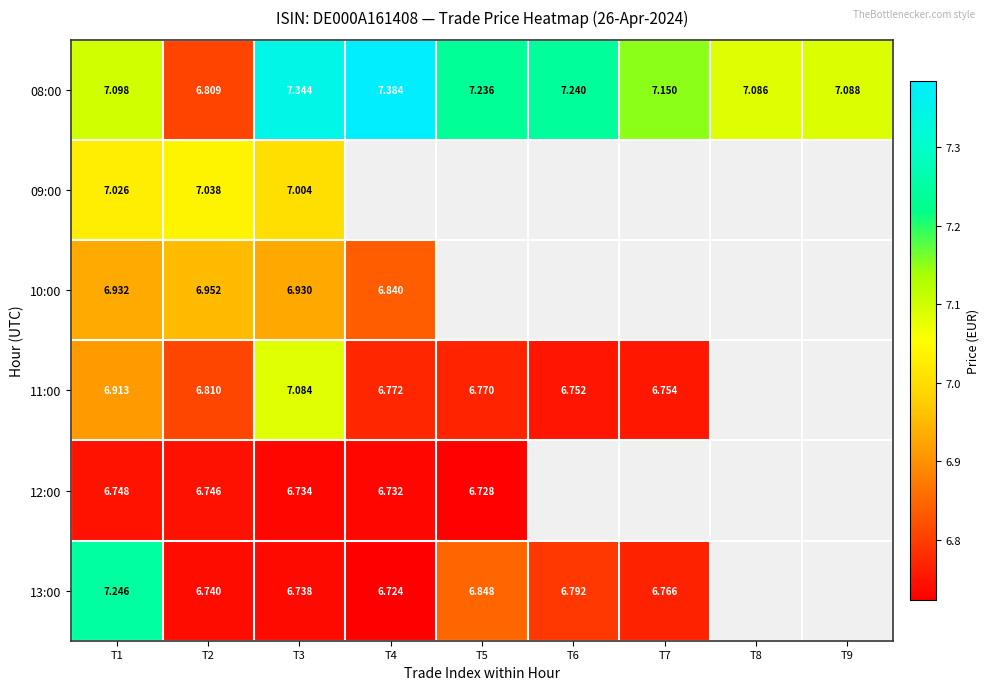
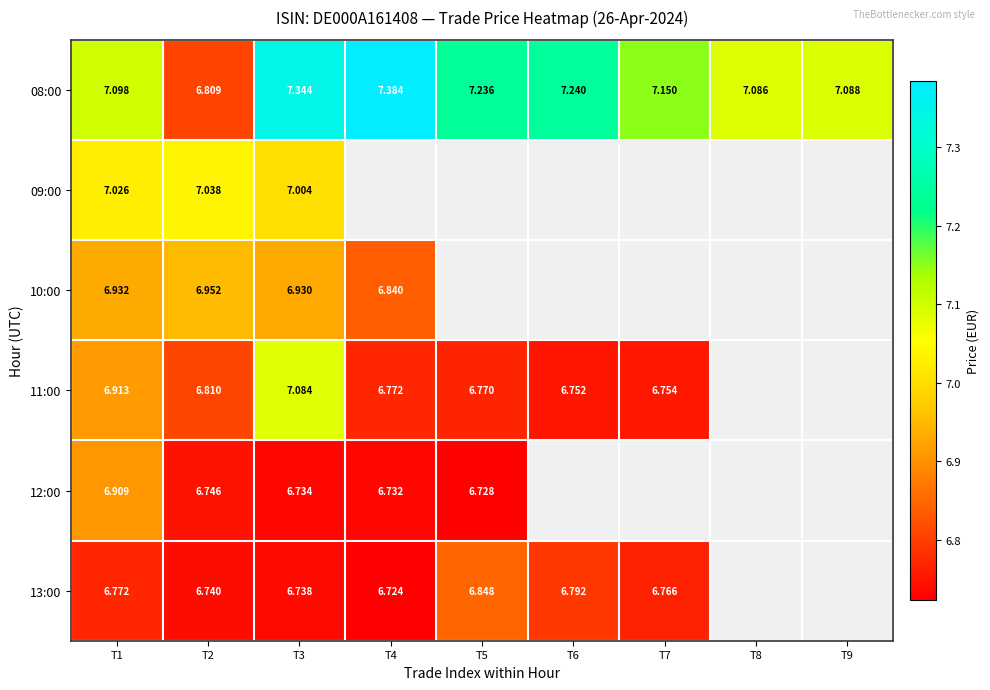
  {
    "08:00": {
      "T1": 7.098,
      "T2": 6.809,
      "T3": 7.344,
      "T4": 7.384,
      "T5": 7.236,
      "T6": 7.240,
      "T7": 7.150,
      "T8": 7.086,
      "T9": 7.088
    },
    "09:00": {
      "T1": 7.026,
      "T2": 7.038,
      "T3": 7.004
    },
    "10:00": {
      "T1": 6.932,
      "T2": 6.952,
      "T3": 6.930,
      "T4": 6.840
    },
    "11:00": {
      "T1": 6.913,
      "T2": 6.810,
      "T3": 7.084,
      "T4": 6.772,
      "T5": 6.770,
      "T6": 6.752,
      "T7": 6.754
    },
    "12:00": {
-     "T1": 6.748,
+     "T1": 6.909,
      "T2": 6.746,
      "T3": 6.734,
      "T4": 6.732,
      "T5": 6.728
    },
    "13:00": {
-     "T1": 7.246,
+     "T1": 6.772,
      "T2": 6.740,
      "T3": 6.738,
      "T4": 6.724,
      "T5": 6.848,
      "T6": 6.792,
      "T7": 6.766
    }
  }
